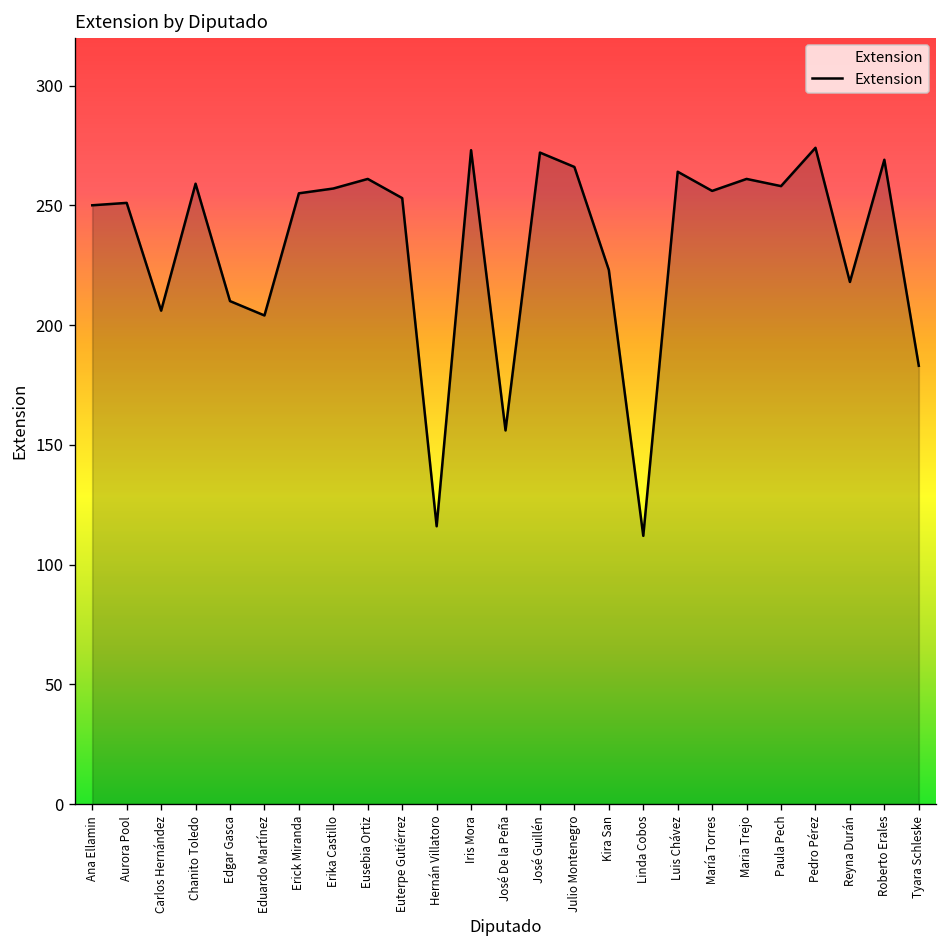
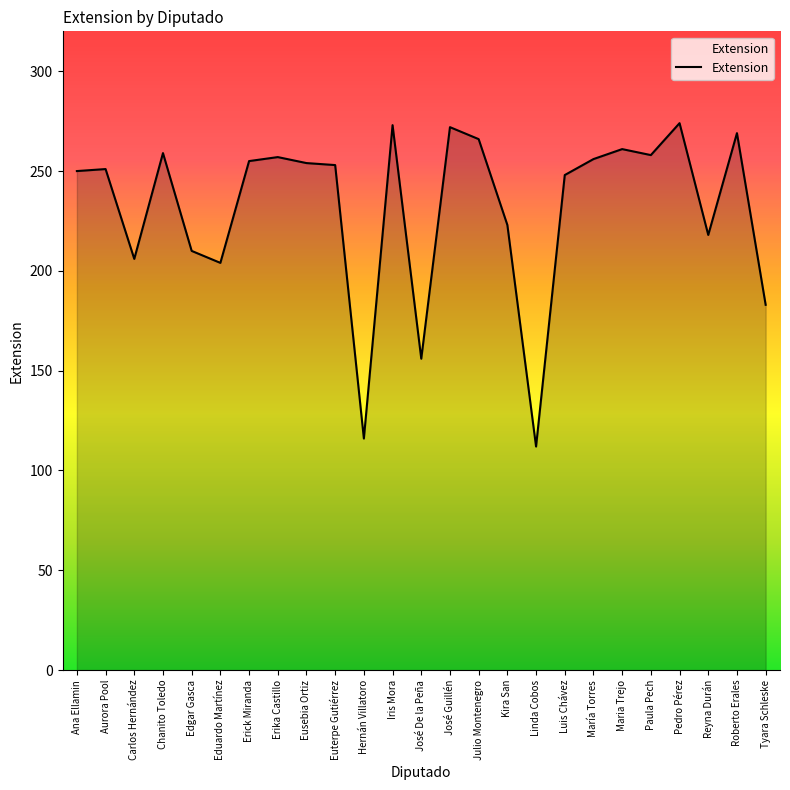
  {
    "Ana Ellamin": 250,
    "Aurora Pool": 251,
    "Carlos Hernández": 206,
    "Chanito Toledo": 259,
    "Edgar Gasca": 210,
    "Eduardo Martínez": 204,
    "Erick Miranda": 255,
    "Erika Castillo": 257,
-   "Eusebia Ortiz": 261,
+   "Eusebia Ortiz": 254,
    "Euterpe Gutiérrez": 253,
    "Hernán Villatoro": 116,
    "Iris Mora": 273,
    "José De la Peña": 156,
    "José Guillén": 272,
    "Julio Montenegro": 266,
    "Kira San": 223,
    "Linda Cobos": 112,
-   "Luis Chávez": 264,
+   "Luis Chávez": 248,
    "María Torres": 256,
    "Maria Trejo": 261,
    "Paula Pech": 258,
    "Pedro Pérez": 274,
    "Reyna Durán": 218,
    "Roberto Erales": 269,
    "Tyara Schleske": 183
  }
